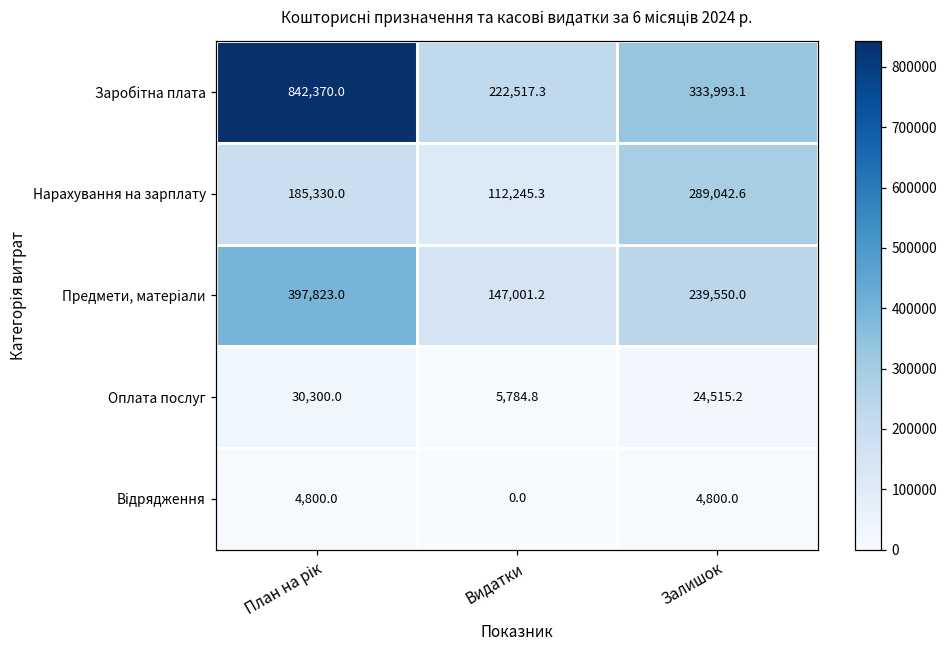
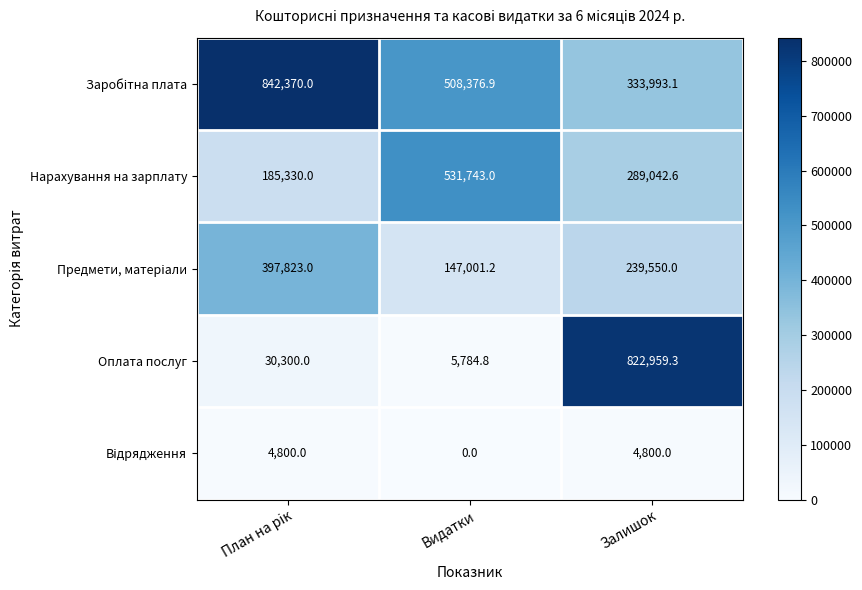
  {
    "Заробітна плата": {
      "План на рік": "842,370.0",
-     "Видатки": "222,517.3",
+     "Видатки": "508,376.9",
      "Залишок": "333,993.1"
    },
    "Нарахування на зарплату": {
      "План на рік": "185,330.0",
-     "Видатки": "112,245.3",
+     "Видатки": "531,743.0",
      "Залишок": "289,042.6"
    },
    "Предмети, матеріали": {
      "План на рік": "397,823.0",
      "Видатки": "147,001.2",
      "Залишок": "239,550.0"
    },
    "Оплата послуг": {
      "План на рік": "30,300.0",
      "Видатки": "5,784.8",
-     "Залишок": "24,515.2"
+     "Залишок": "822,959.3"
    },
    "Відрядження": {
      "План на рік": "4,800.0",
      "Видатки": "0.0",
      "Залишок": "4,800.0"
    }
  }
